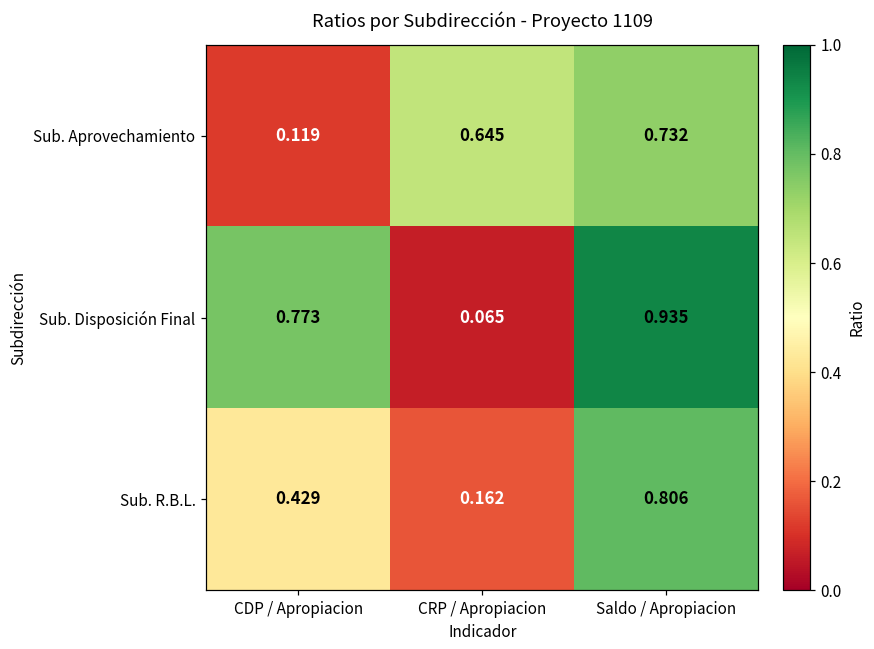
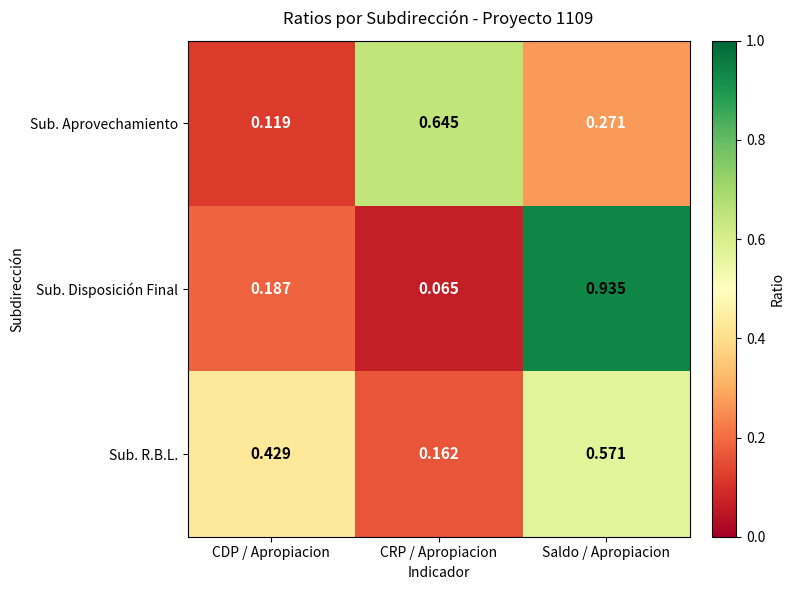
  {
    "Sub. Aprovechamiento": {
      "CDP / Apropiacion": 0.119,
      "CRP / Apropiacion": 0.645,
-     "Saldo / Apropiacion": 0.732
+     "Saldo / Apropiacion": 0.271
    },
    "Sub. Disposición Final": {
-     "CDP / Apropiacion": 0.773,
+     "CDP / Apropiacion": 0.187,
      "CRP / Apropiacion": 0.065,
      "Saldo / Apropiacion": 0.935
    },
    "Sub. R.B.L.": {
      "CDP / Apropiacion": 0.429,
      "CRP / Apropiacion": 0.162,
-     "Saldo / Apropiacion": 0.806
+     "Saldo / Apropiacion": 0.571
    }
  }
